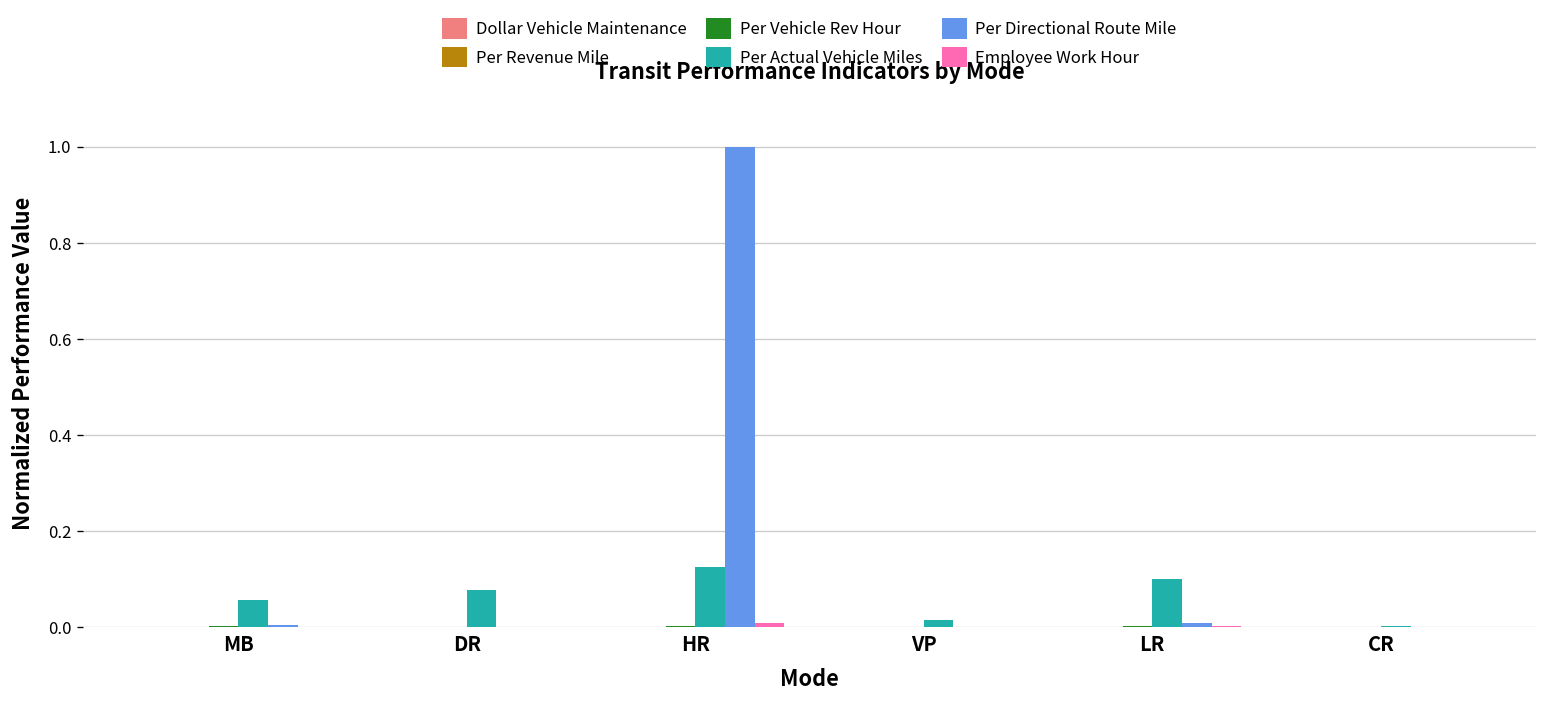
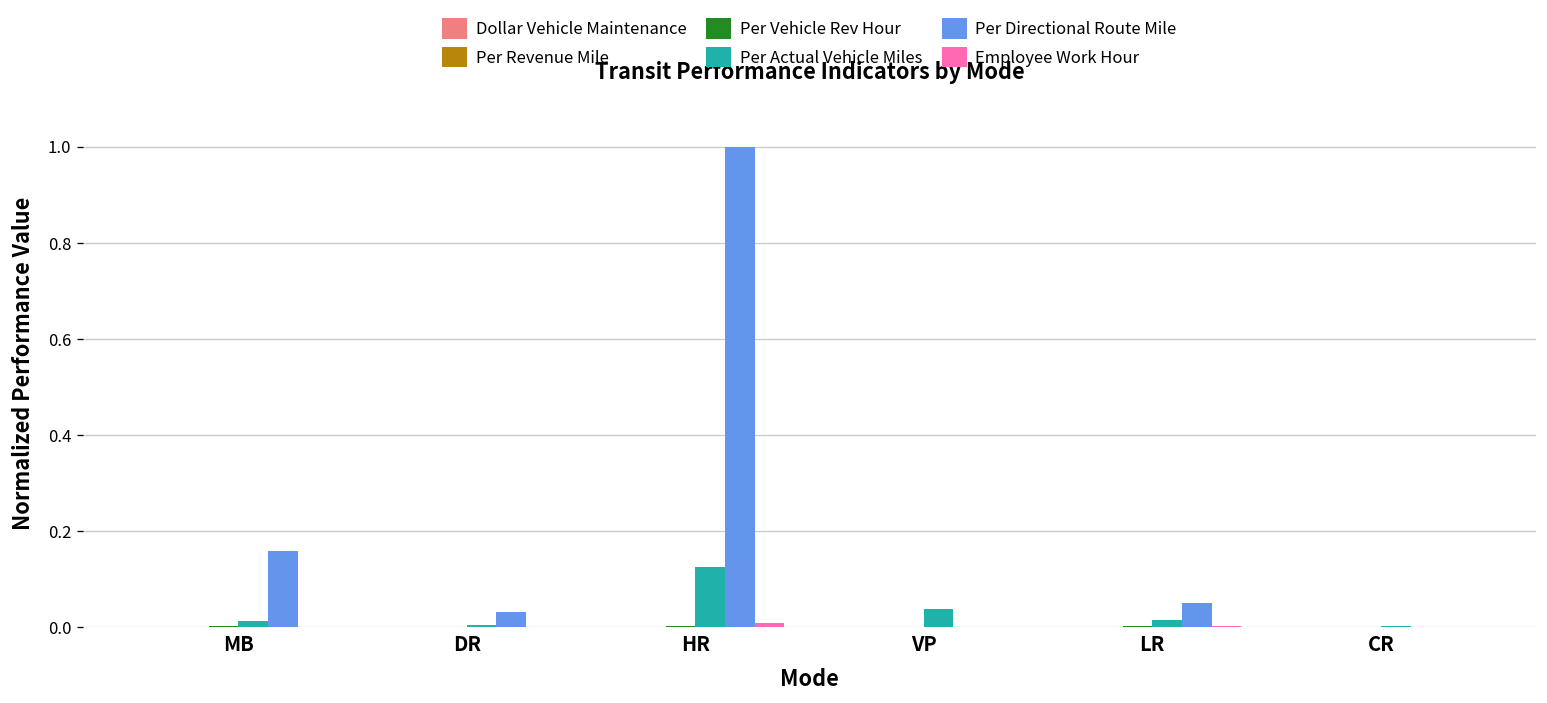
  {
    "Per Actual Vehicle Miles": {
-     "MB": 0.06,
-     "DR": 0.08,
+     "MB": 0.01,
+     "DR": 0.01,
      "HR": 0.12,
-     "VP": 0.02,
-     "LR": 0.10
+     "VP": 0.04,
+     "LR": 0.02
    },
    "Per Directional Route Mile": {
-     "MB": 0.00,
-     "DR": 0.00,
+     "MB": 0.16,
+     "DR": 0.03,
      "HR": 1.00,
      "VP": 0.00,
-     "LR": 0.01,
+     "LR": 0.05,
      "CR": 0.00
    }
  }
